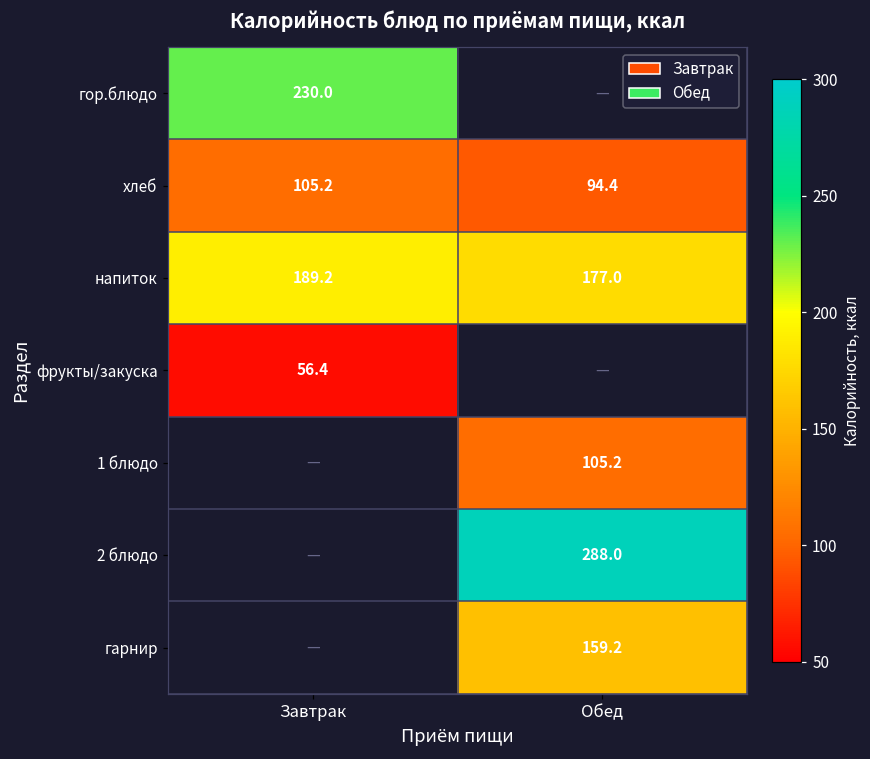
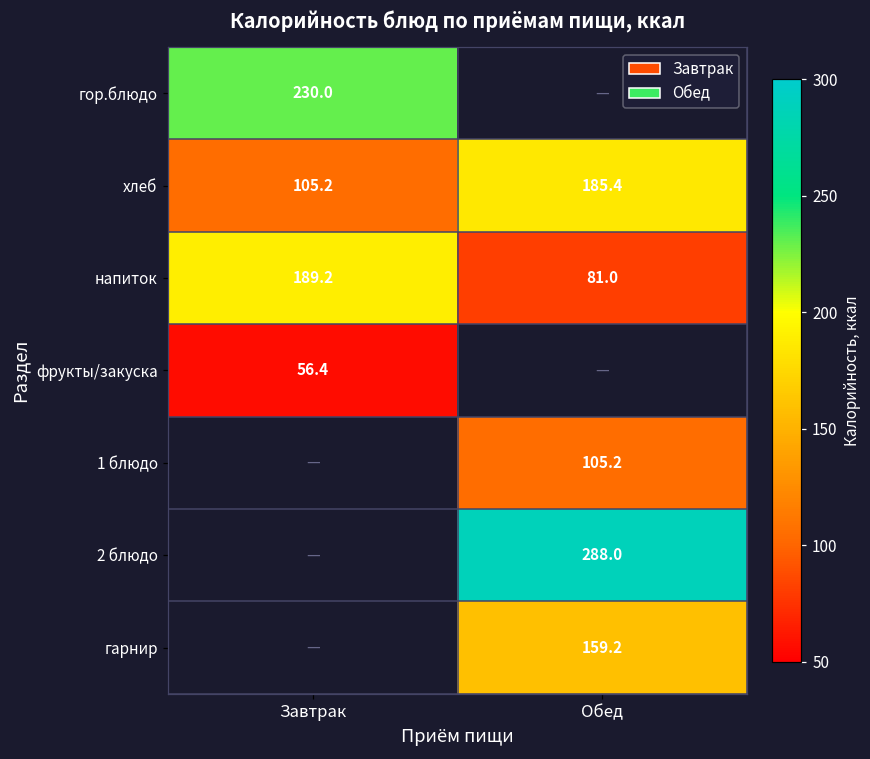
  {
    "гор.блюдо": {
      "Завтрак": 230.0
    },
    "хлеб": {
      "Завтрак": 105.2,
-     "Обед": 94.4
+     "Обед": 185.4
    },
    "напиток": {
      "Завтрак": 189.2,
-     "Обед": 177.0
+     "Обед": 81.0
    },
    "фрукты/закуска": {
      "Завтрак": 56.4
    },
    "1 блюдо": {
      "Обед": 105.2
    },
    "2 блюдо": {
      "Обед": 288.0
    },
    "гарнир": {
      "Обед": 159.2
    }
  }
